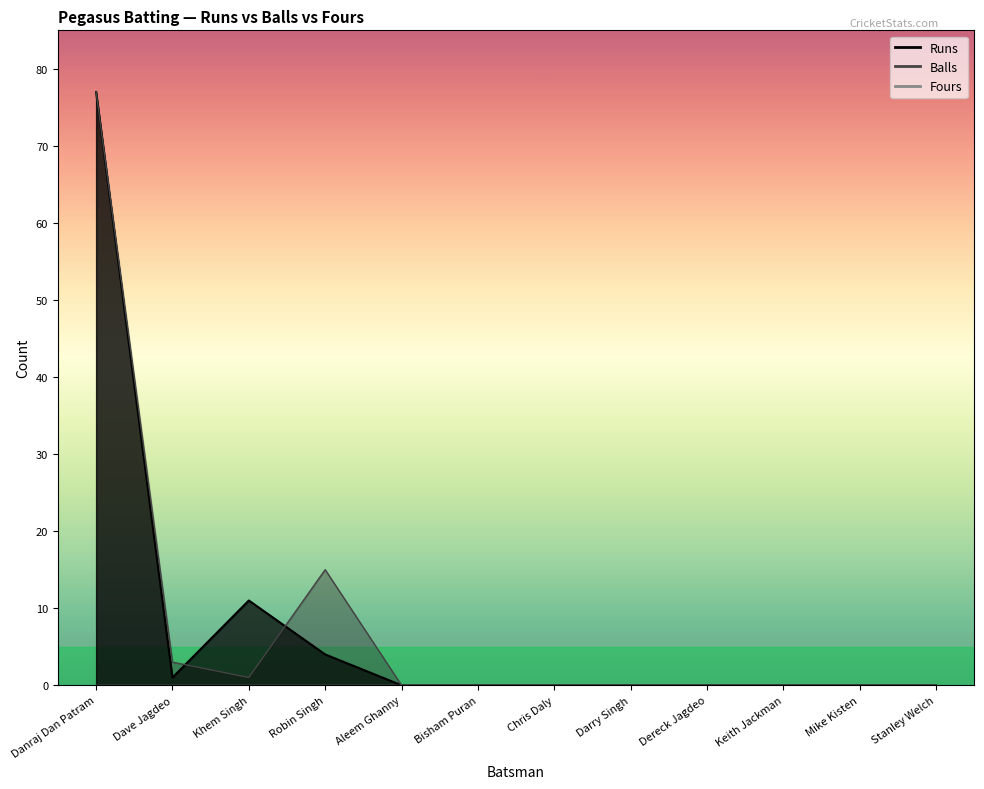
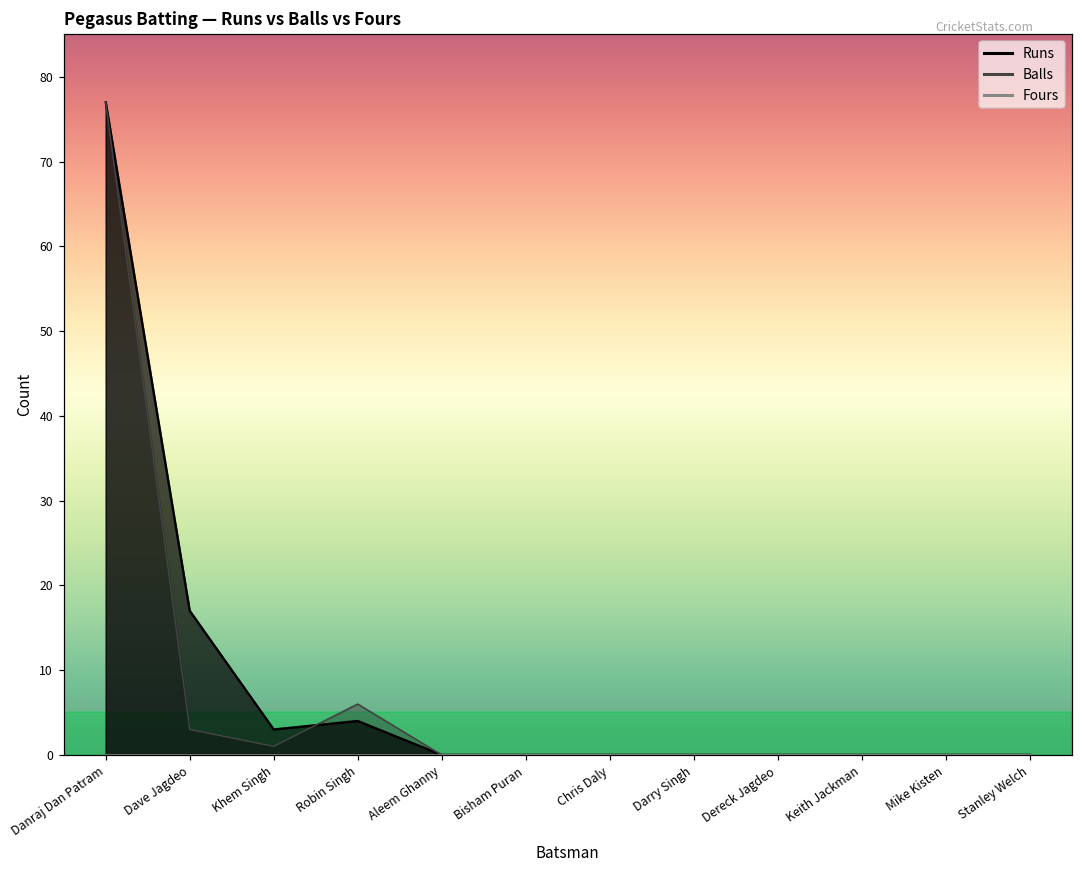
  {
    "Runs": {
-     "Dave Jagdeo": 1,
-     "Khem Singh": 11,
+     "Dave Jagdeo": 17,
+     "Khem Singh": 3,
      "Robin Singh": 4
    },
    "Balls": {
      "Dave Jagdeo": 3,
      "Khem Singh": 1,
-     "Robin Singh": 15
+     "Robin Singh": 6
    }
  }
